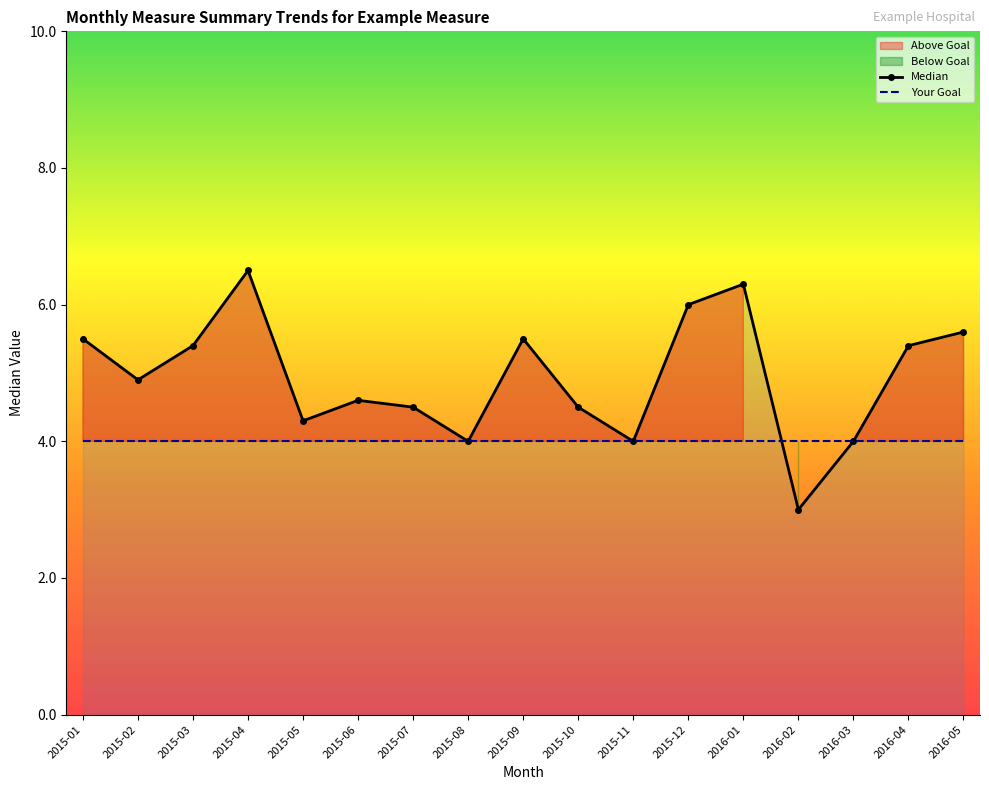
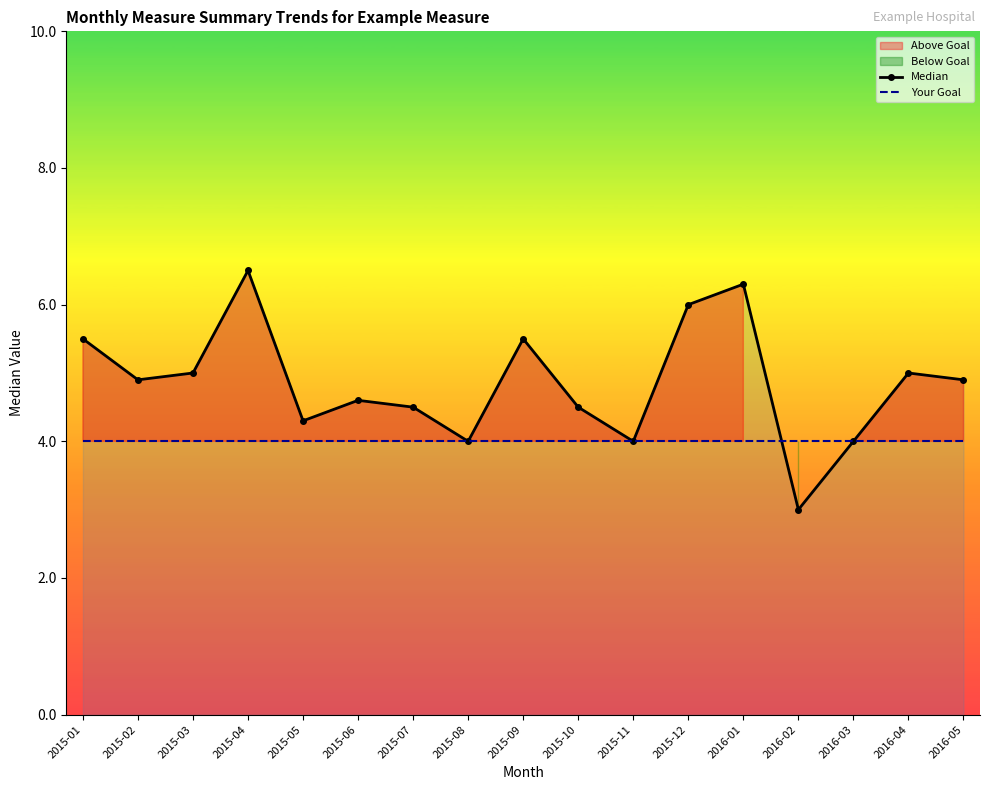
  {
    "Median": {
      "2015-01": 5.5,
      "2015-02": 4.9,
-     "2015-03": 5.4,
+     "2015-03": 5.0,
      "2015-04": 6.5,
      "2015-05": 4.3,
      "2015-06": 4.6,
      "2015-07": 4.5,
      "2015-09": 5.5,
      "2015-10": 4.5,
      "2015-12": 6.0,
      "2016-01": 6.3,
      "2016-02": 3.0,
-     "2016-04": 5.4,
-     "2016-05": 5.6
+     "2016-04": 5.0,
+     "2016-05": 4.9
    },
    "Your Goal": {
      "2015-01": 4.0,
      "2015-02": 4.0,
      "2015-03": 4.0,
      "2015-04": 4.0,
      "2015-05": 4.0,
      "2015-06": 4.0,
      "2015-07": 4.0,
      "2015-09": 4.0,
      "2015-10": 4.0,
      "2015-12": 4.0,
      "2016-01": 4.0,
      "2016-02": 4.0,
      "2016-04": 4.0,
      "2016-05": 4.0
    }
  }
